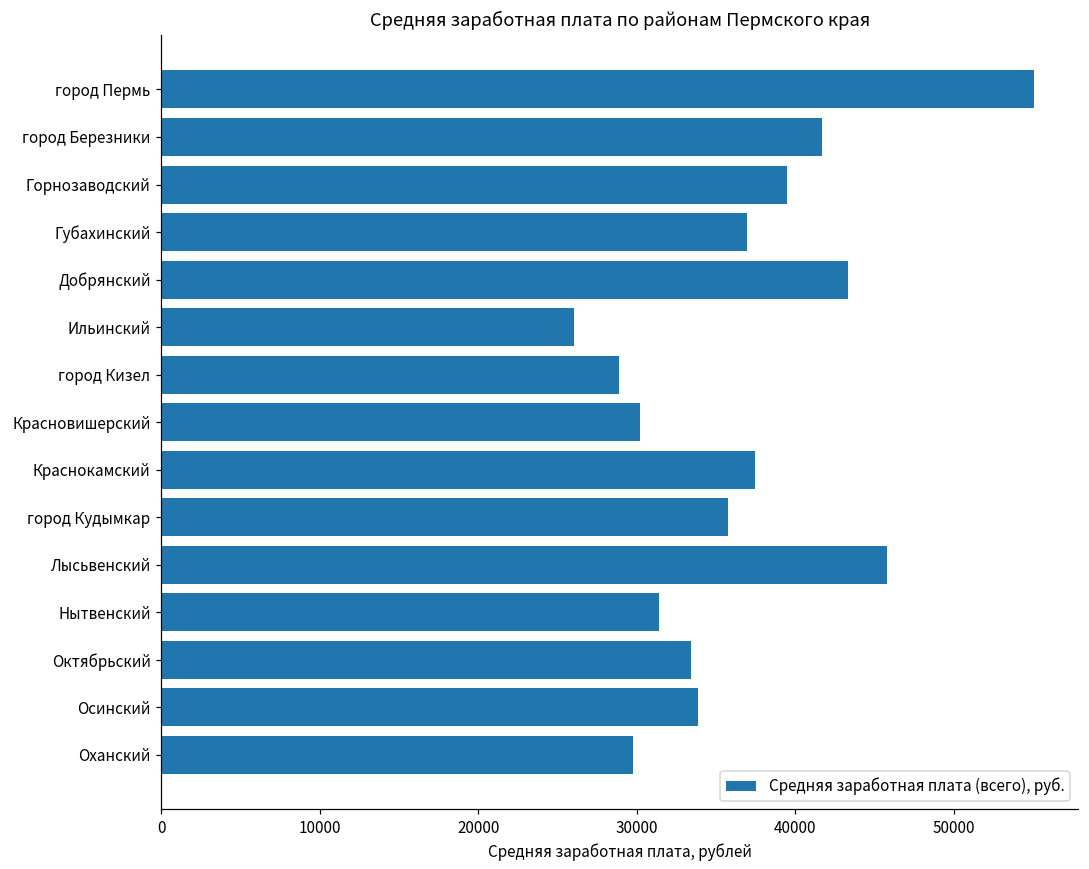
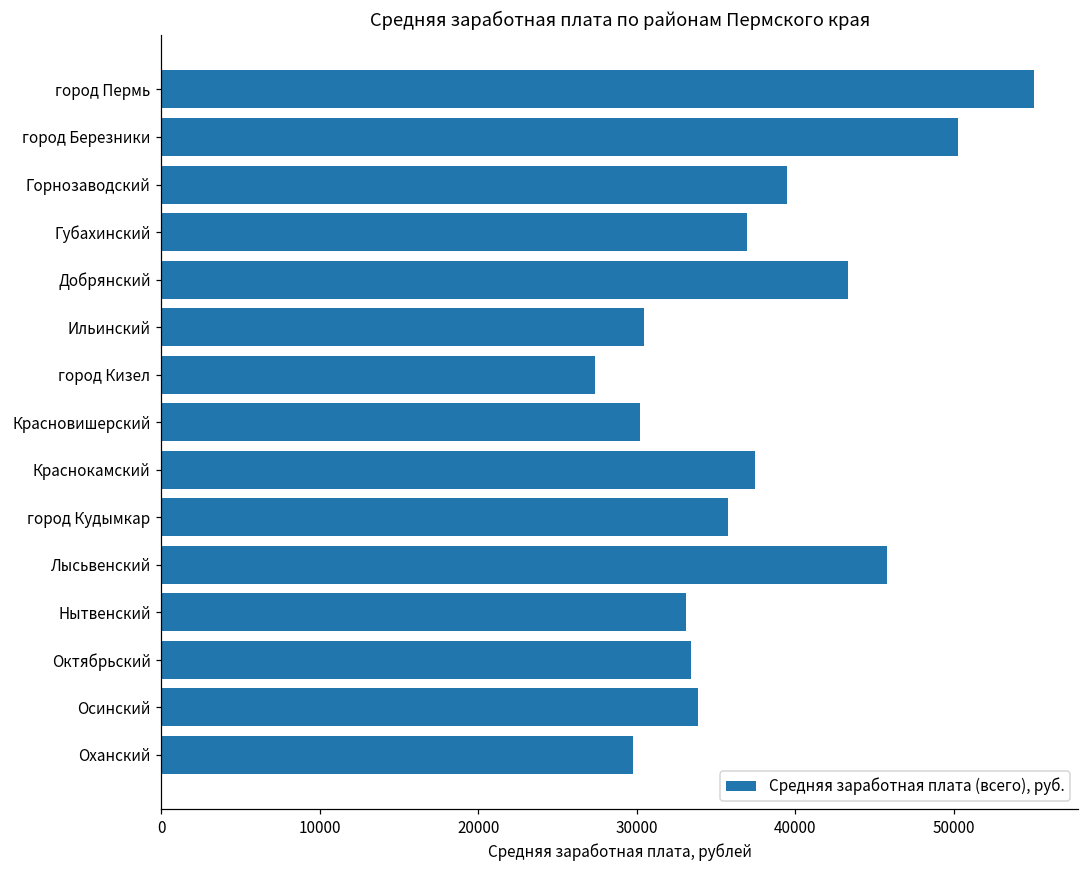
  {
    "город Пермь": 55100,
-   "город Березники": 41700,
+   "город Березники": 50200,
    "Горнозаводский": 39400,
    "Губахинский": 37000,
    "Добрянский": 43300,
-   "Ильинский": 26000,
-   "город Кизел": 28900,
+   "Ильинский": 30400,
+   "город Кизел": 27400,
    "Красновишерский": 30200,
    "Краснокамский": 37500,
    "город Кудымкар": 35800,
    "Лысьвенский": 45800,
-   "Нытвенский": 31400,
+   "Нытвенский": 33100,
    "Октябрьский": 33400,
    "Осинский": 33800,
    "Оханский": 29700
  }
